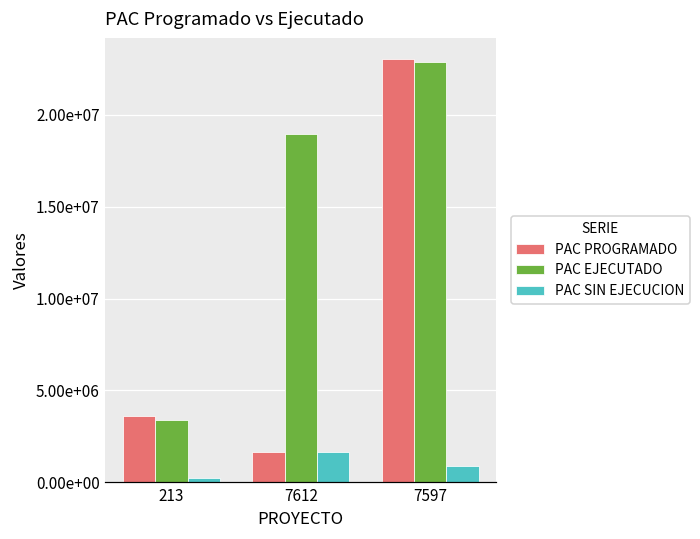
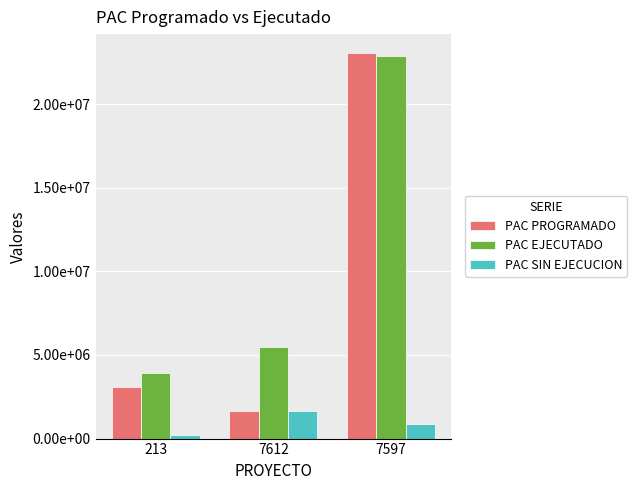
  {
    "PAC PROGRAMADO": {
-     "213": 3600000,
+     "213": 3100000,
      "7612": 1700000,
      "7597": 23000000
    },
    "PAC EJECUTADO": {
-     "213": 3400000,
-     "7612": 18900000,
+     "213": 3900000,
+     "7612": 5500000,
      "7597": 22900000
    },
    "PAC SIN EJECUCION": {
      "213": 200000,
      "7612": 1700000,
      "7597": 900000
    }
  }
